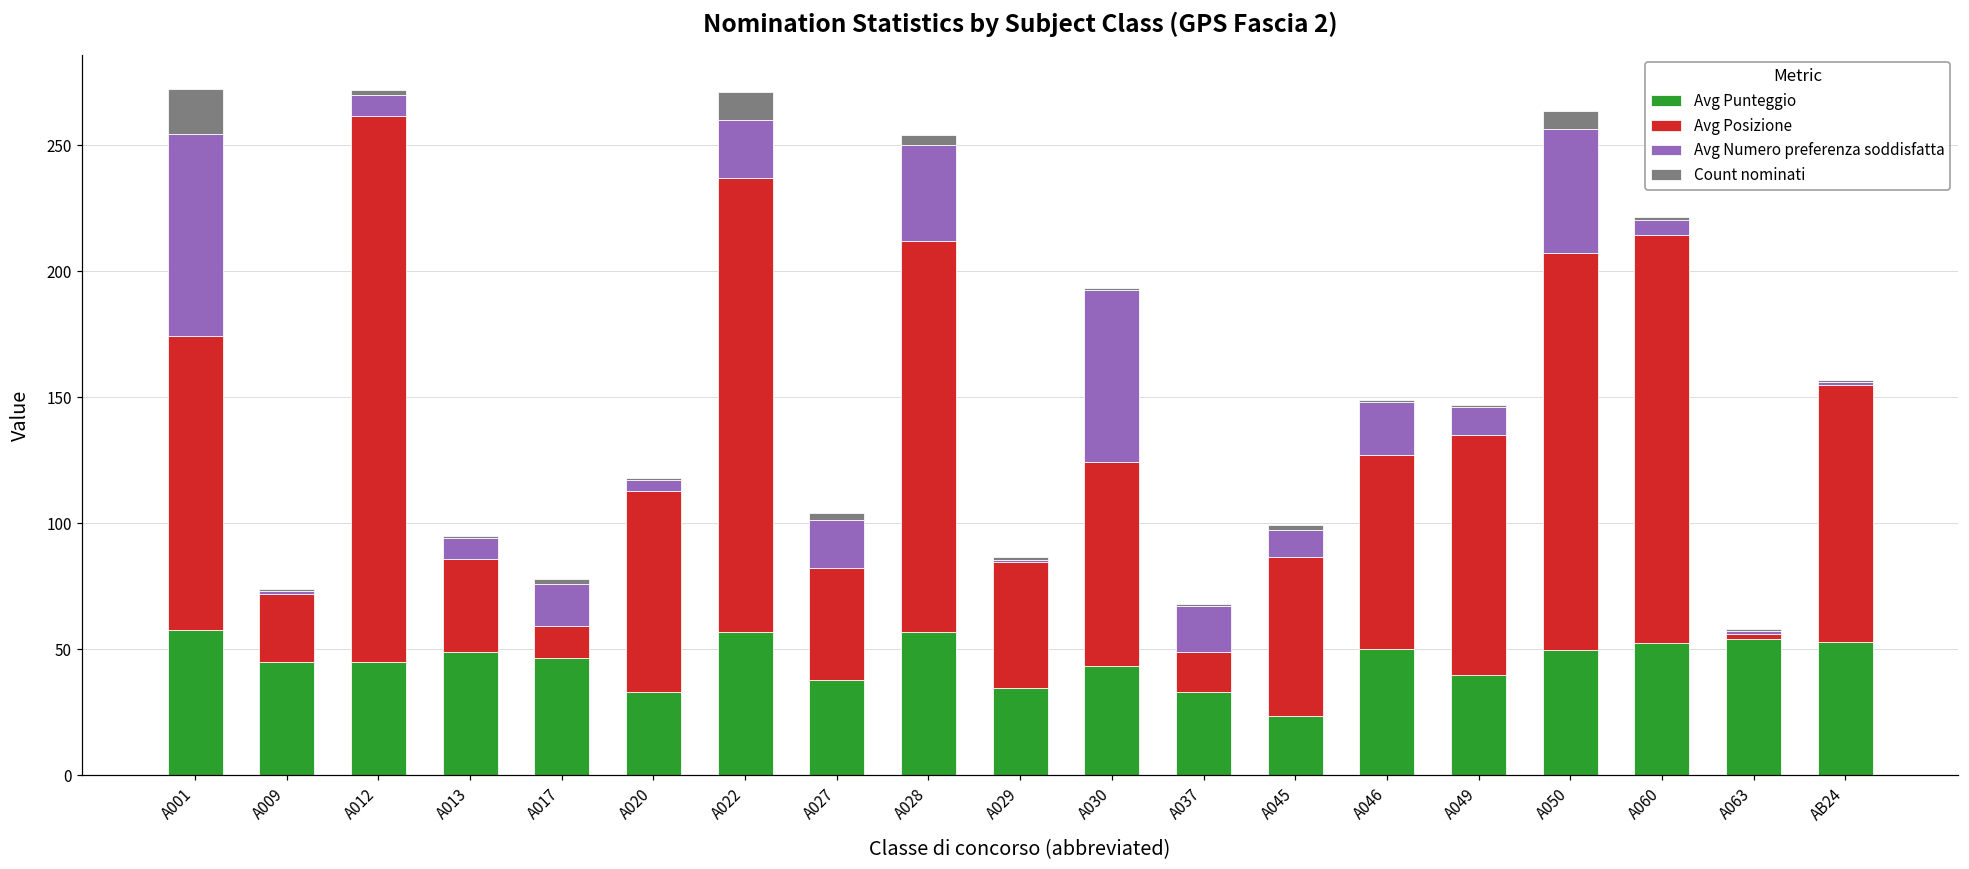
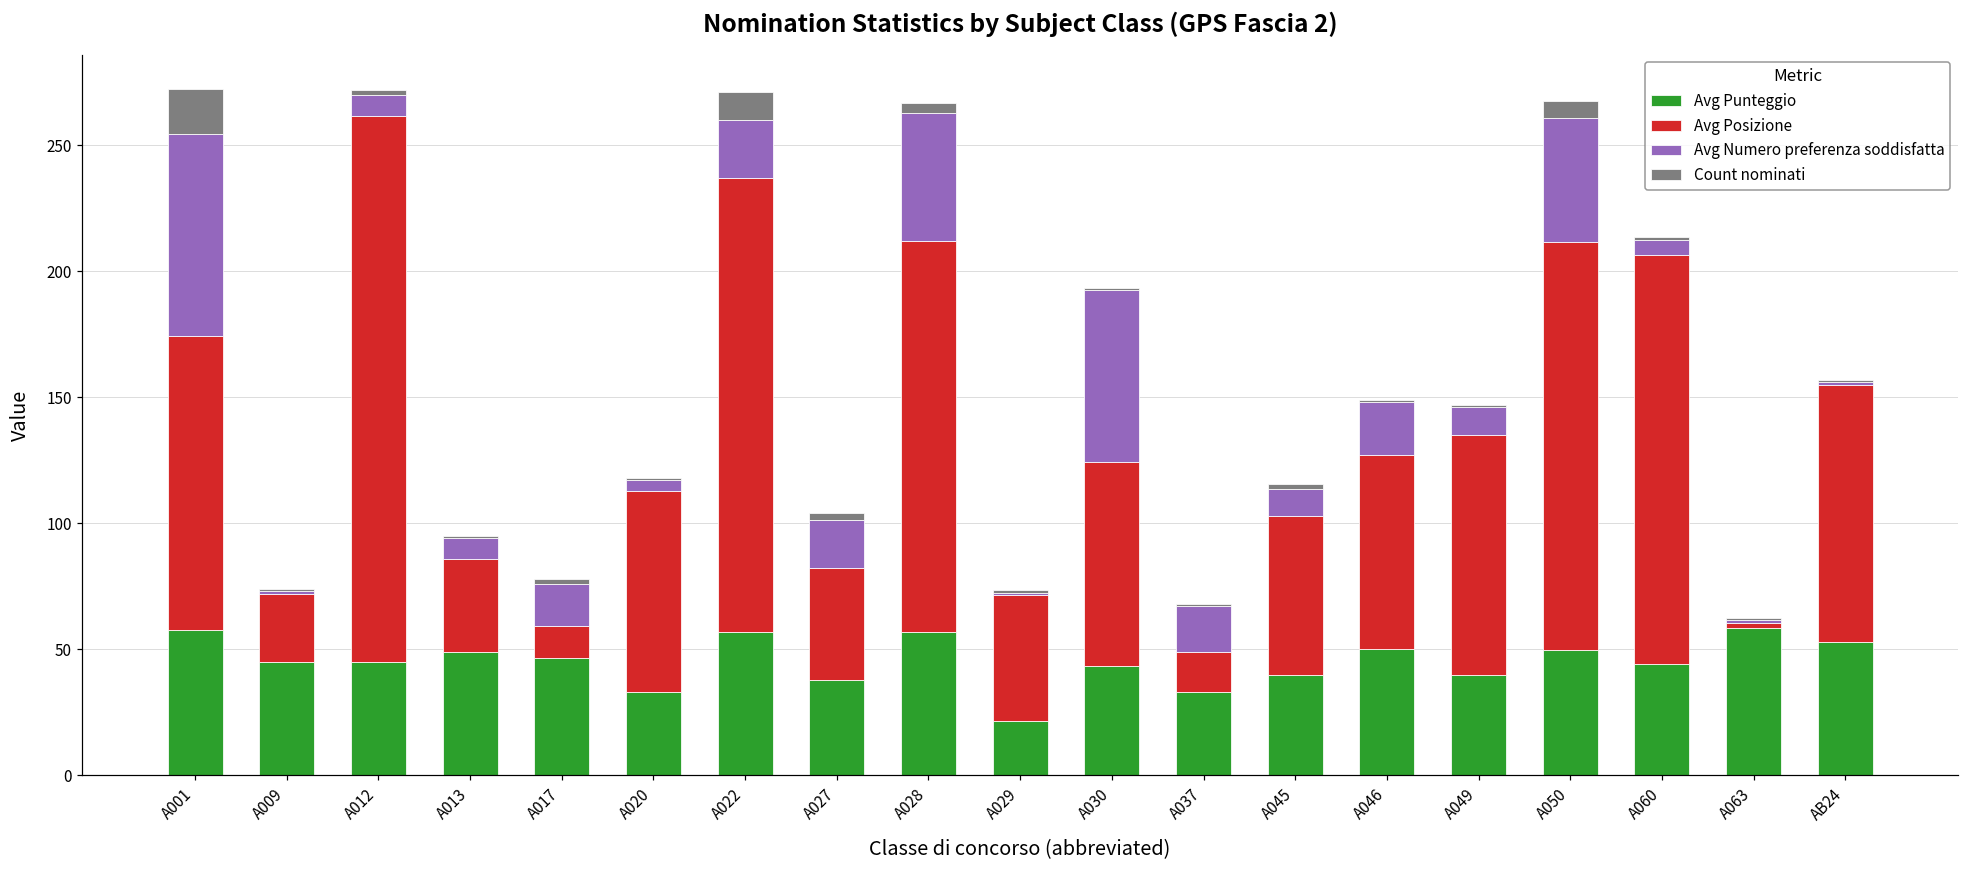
  {
    "Avg Punteggio": {
      "A001": 58,
      "A009": 45,
      "A012": 45,
      "A013": 49,
      "A017": 47,
      "A020": 33,
      "A022": 57,
      "A027": 38,
      "A028": 57,
-     "A029": 35,
+     "A029": 22,
      "A030": 44,
      "A037": 33,
-     "A045": 24,
+     "A045": 40,
      "A046": 50,
      "A049": 40,
      "A050": 50,
-     "A060": 53,
-     "A063": 54,
+     "A060": 44,
+     "A063": 59,
      "AB24": 53
    },
    "Avg Posizione": {
      "A001": 117,
      "A009": 27,
      "A012": 217,
      "A013": 37,
      "A017": 13,
      "A020": 80,
      "A022": 180,
      "A027": 44,
      "A028": 155,
      "A029": 50,
      "A030": 81,
      "A037": 16,
      "A045": 63,
      "A046": 77,
      "A049": 95,
-     "A050": 158,
+     "A050": 162,
      "A060": 162,
      "A063": 2,
      "AB24": 102
    },
    "Avg Numero preferenza soddisfatta": {
      "A001": 80,
      "A012": 9,
      "A013": 8,
      "A017": 17,
      "A020": 4,
      "A022": 23,
      "A027": 19,
-     "A028": 38,
+     "A028": 51,
      "A030": 68,
      "A037": 18,
      "A045": 11,
      "A046": 21,
      "A049": 11,
      "A050": 49,
      "A060": 6
    },
    "Count nominati": {
      "A001": 18,
      "A012": 2,
      "A017": 2,
      "A022": 11,
      "A027": 3,
      "A028": 4,
      "A045": 2,
      "A050": 7
    }
  }
